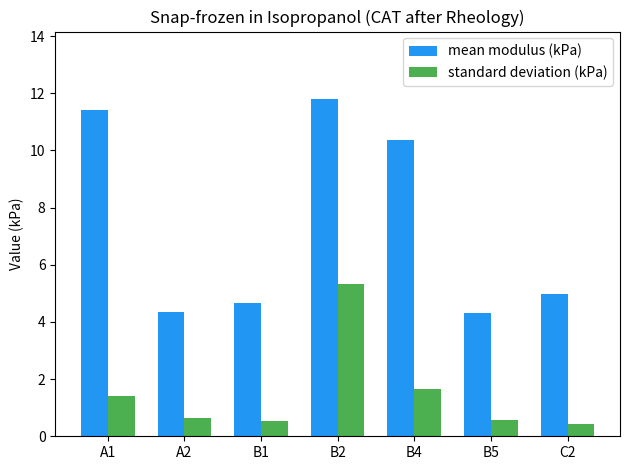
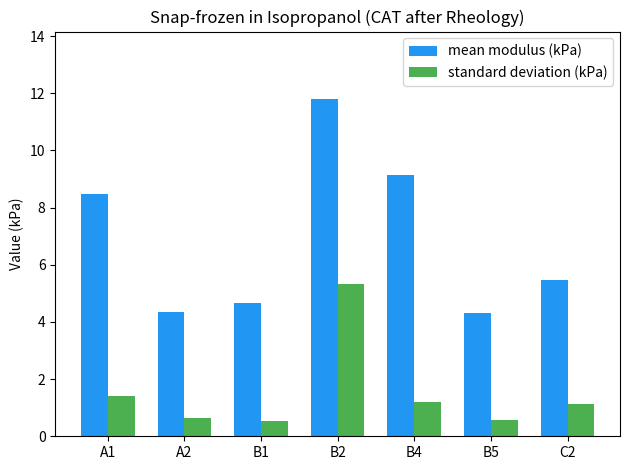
  {
    "mean modulus (kPa)": {
-     "A1": 11.4,
+     "A1": 8.5,
      "A2": 4.3,
      "B1": 4.7,
      "B2": 11.8,
-     "B4": 10.4,
+     "B4": 9.1,
      "B5": 4.3,
-     "C2": 5.0
+     "C2": 5.5
    },
    "standard deviation (kPa)": {
      "A1": 1.4,
      "A2": 0.6,
      "B1": 0.5,
      "B2": 5.3,
-     "B4": 1.7,
+     "B4": 1.2,
      "B5": 0.6,
-     "C2": 0.4
+     "C2": 1.1
    }
  }
